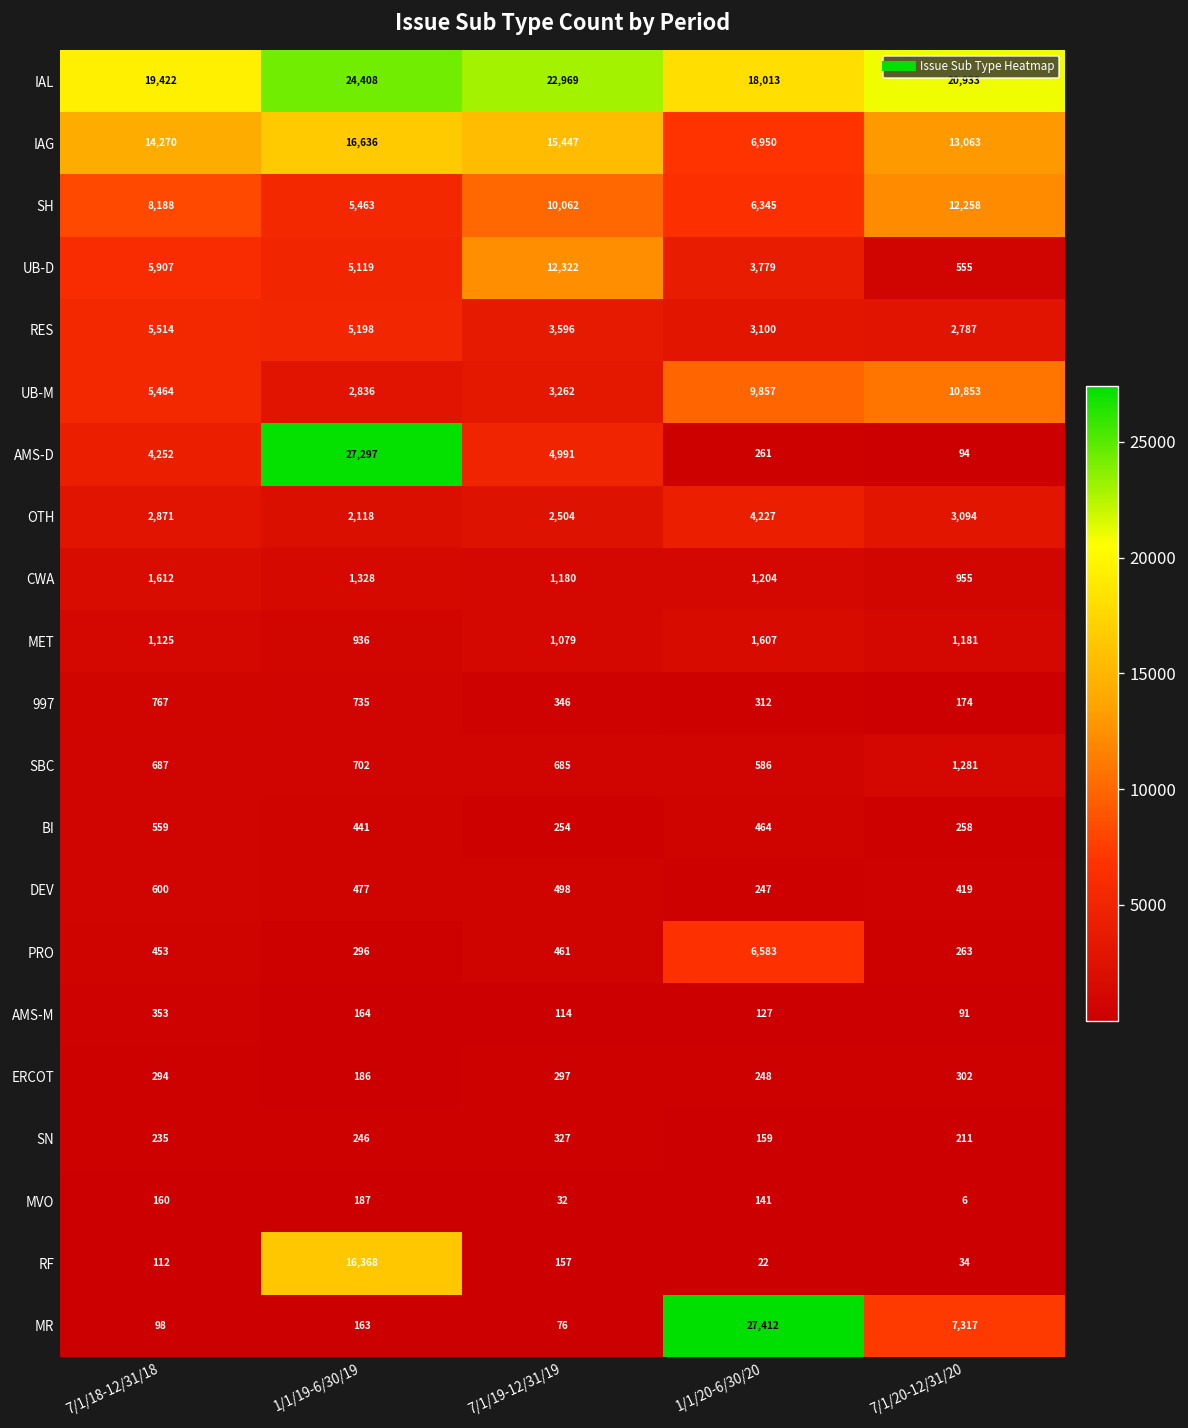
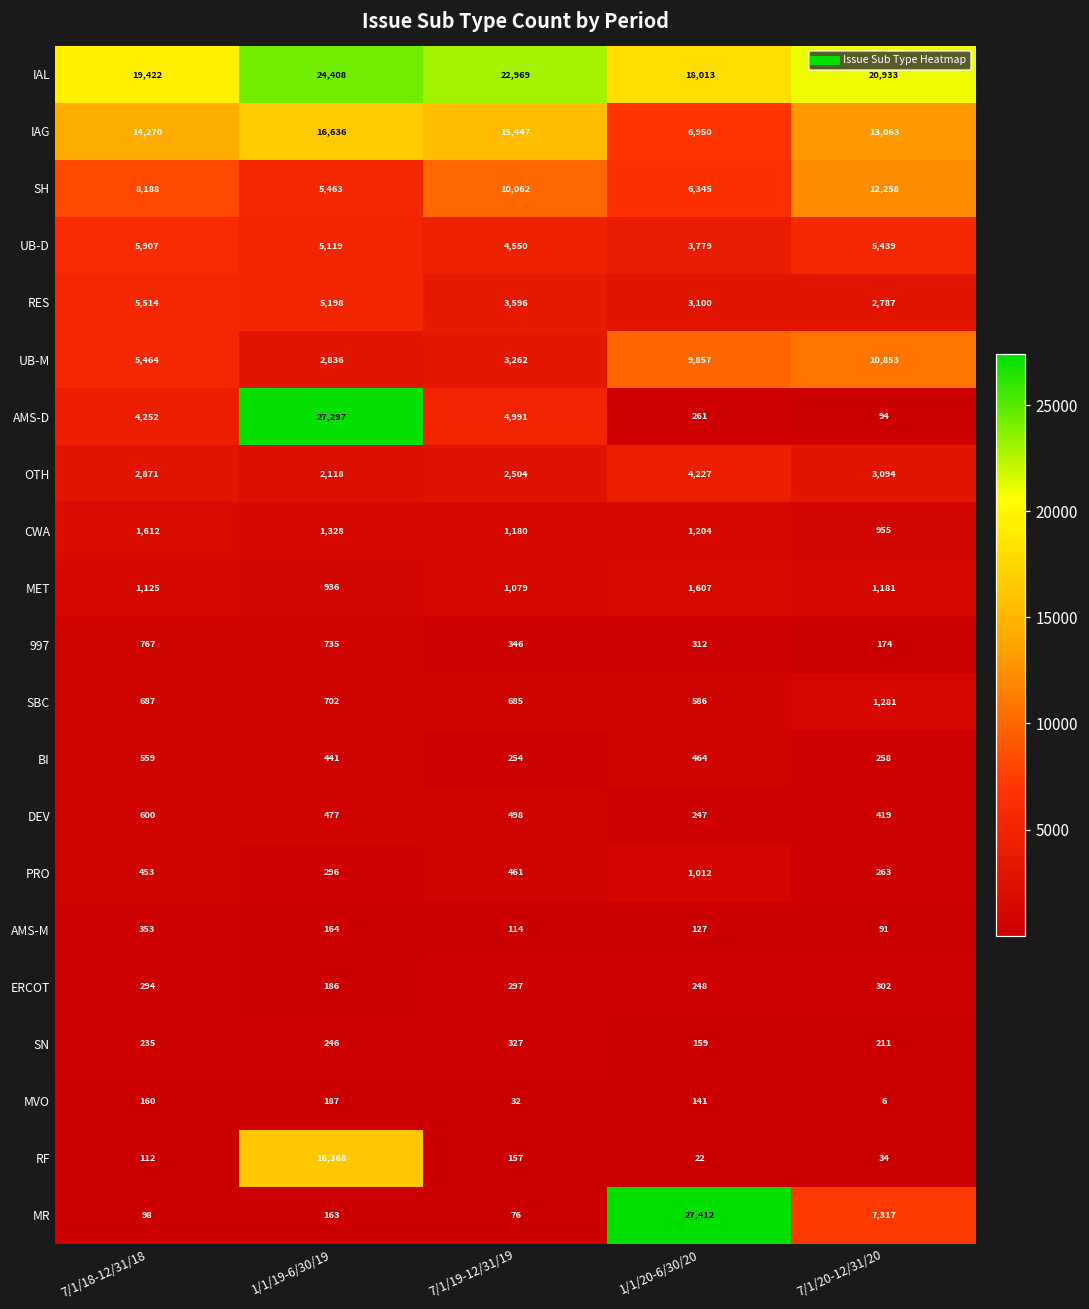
  {
    "IAL": {
      "7/1/18-12/31/18": "19,422",
      "1/1/19-6/30/19": "24,408",
      "7/1/19-12/31/19": "22,969",
      "1/1/20-6/30/20": "18,013"
    },
    "IAG": {
      "7/1/18-12/31/18": "14,270",
      "1/1/19-6/30/19": "16,636",
      "7/1/19-12/31/19": "15,447",
      "1/1/20-6/30/20": "6,950",
      "7/1/20-12/31/20": "13,063"
    },
    "SH": {
      "7/1/18-12/31/18": "8,188",
      "1/1/19-6/30/19": "5,463",
      "7/1/19-12/31/19": "10,062",
      "1/1/20-6/30/20": "6,345",
      "7/1/20-12/31/20": "12,258"
    },
    "UB-D": {
      "7/1/18-12/31/18": "5,907",
      "1/1/19-6/30/19": "5,119",
-     "7/1/19-12/31/19": "12,322",
+     "7/1/19-12/31/19": "4,550",
      "1/1/20-6/30/20": "3,779",
-     "7/1/20-12/31/20": "555"
+     "7/1/20-12/31/20": "5,439"
    },
    "RES": {
      "7/1/18-12/31/18": "5,514",
      "1/1/19-6/30/19": "5,198",
      "7/1/19-12/31/19": "3,596",
      "1/1/20-6/30/20": "3,100",
      "7/1/20-12/31/20": "2,787"
    },
    "UB-M": {
      "7/1/18-12/31/18": "5,464",
      "1/1/19-6/30/19": "2,836",
      "7/1/19-12/31/19": "3,262",
      "1/1/20-6/30/20": "9,857",
      "7/1/20-12/31/20": "10,853"
    },
    "AMS-D": {
      "7/1/18-12/31/18": "4,252",
      "1/1/19-6/30/19": "27,297",
      "7/1/19-12/31/19": "4,991",
      "1/1/20-6/30/20": "261",
      "7/1/20-12/31/20": "94"
    },
    "OTH": {
      "7/1/18-12/31/18": "2,871",
      "1/1/19-6/30/19": "2,118",
      "7/1/19-12/31/19": "2,504",
      "1/1/20-6/30/20": "4,227",
      "7/1/20-12/31/20": "3,094"
    },
    "CWA": {
      "7/1/18-12/31/18": "1,612",
      "1/1/19-6/30/19": "1,328",
      "7/1/19-12/31/19": "1,180",
      "1/1/20-6/30/20": "1,204",
      "7/1/20-12/31/20": "955"
    },
    "MET": {
      "7/1/18-12/31/18": "1,125",
      "1/1/19-6/30/19": "936",
      "7/1/19-12/31/19": "1,079",
      "1/1/20-6/30/20": "1,607",
      "7/1/20-12/31/20": "1,181"
    },
    "997": {
      "7/1/18-12/31/18": "767",
      "1/1/19-6/30/19": "735",
      "7/1/19-12/31/19": "346",
      "1/1/20-6/30/20": "312",
      "7/1/20-12/31/20": "174"
    },
    "SBC": {
      "7/1/18-12/31/18": "687",
      "1/1/19-6/30/19": "702",
      "7/1/19-12/31/19": "685",
      "1/1/20-6/30/20": "586",
      "7/1/20-12/31/20": "1,281"
    },
    "BI": {
      "7/1/18-12/31/18": "559",
      "1/1/19-6/30/19": "441",
      "7/1/19-12/31/19": "254",
      "1/1/20-6/30/20": "464",
      "7/1/20-12/31/20": "258"
    },
    "DEV": {
      "7/1/18-12/31/18": "600",
      "1/1/19-6/30/19": "477",
      "7/1/19-12/31/19": "498",
      "1/1/20-6/30/20": "247",
      "7/1/20-12/31/20": "419"
    },
    "PRO": {
      "7/1/18-12/31/18": "453",
      "1/1/19-6/30/19": "296",
      "7/1/19-12/31/19": "461",
-     "1/1/20-6/30/20": "6,583",
+     "1/1/20-6/30/20": "1,012",
      "7/1/20-12/31/20": "263"
    },
    "AMS-M": {
      "7/1/18-12/31/18": "353",
      "1/1/19-6/30/19": "164",
      "7/1/19-12/31/19": "114",
      "1/1/20-6/30/20": "127",
      "7/1/20-12/31/20": "91"
    },
    "ERCOT": {
      "7/1/18-12/31/18": "294",
      "1/1/19-6/30/19": "186",
      "7/1/19-12/31/19": "297",
      "1/1/20-6/30/20": "248",
      "7/1/20-12/31/20": "302"
    },
    "SN": {
      "7/1/18-12/31/18": "235",
      "1/1/19-6/30/19": "246",
      "7/1/19-12/31/19": "327",
      "1/1/20-6/30/20": "159",
      "7/1/20-12/31/20": "211"
    },
    "MVO": {
      "7/1/18-12/31/18": "160",
      "1/1/19-6/30/19": "187",
      "7/1/19-12/31/19": "32",
      "1/1/20-6/30/20": "141",
      "7/1/20-12/31/20": "6"
    },
    "RF": {
      "7/1/18-12/31/18": "112",
      "1/1/19-6/30/19": "16,368",
      "7/1/19-12/31/19": "157",
      "1/1/20-6/30/20": "22",
      "7/1/20-12/31/20": "34"
    },
    "MR": {
      "7/1/18-12/31/18": "98",
      "1/1/19-6/30/19": "163",
      "7/1/19-12/31/19": "76",
      "1/1/20-6/30/20": "27,412",
      "7/1/20-12/31/20": "7,317"
    }
  }
